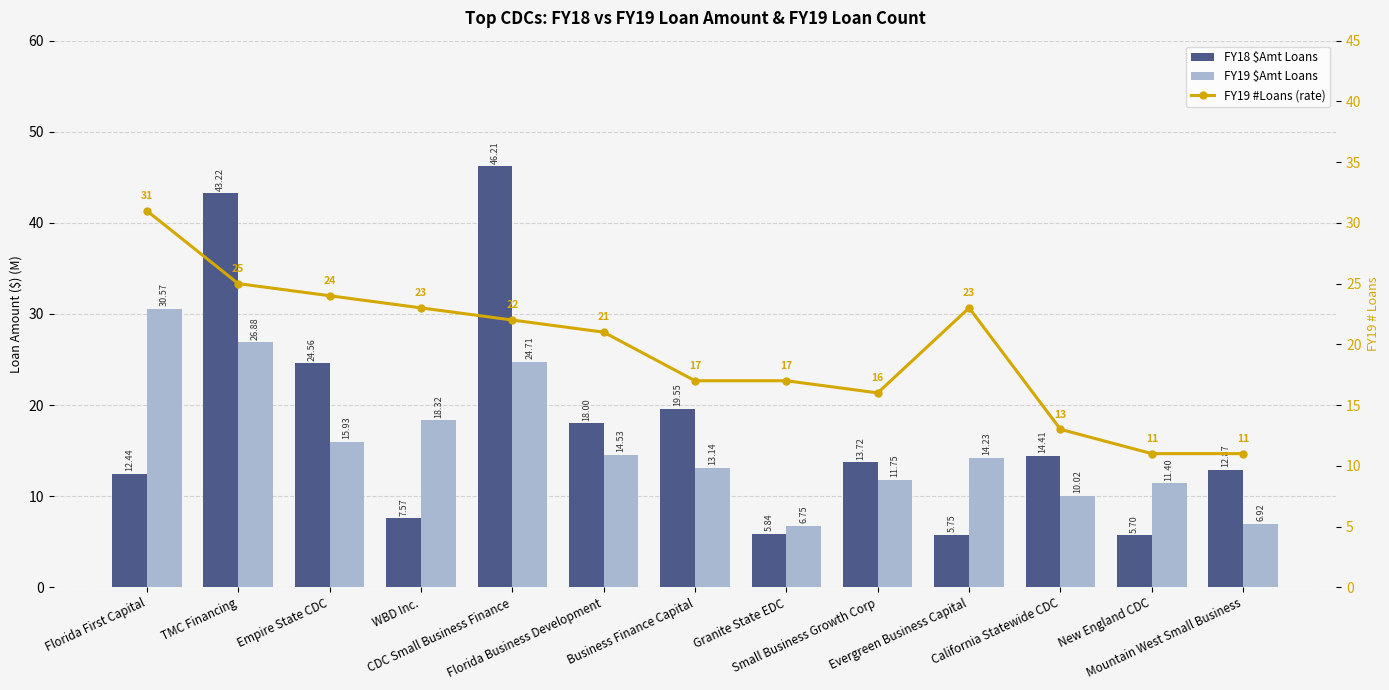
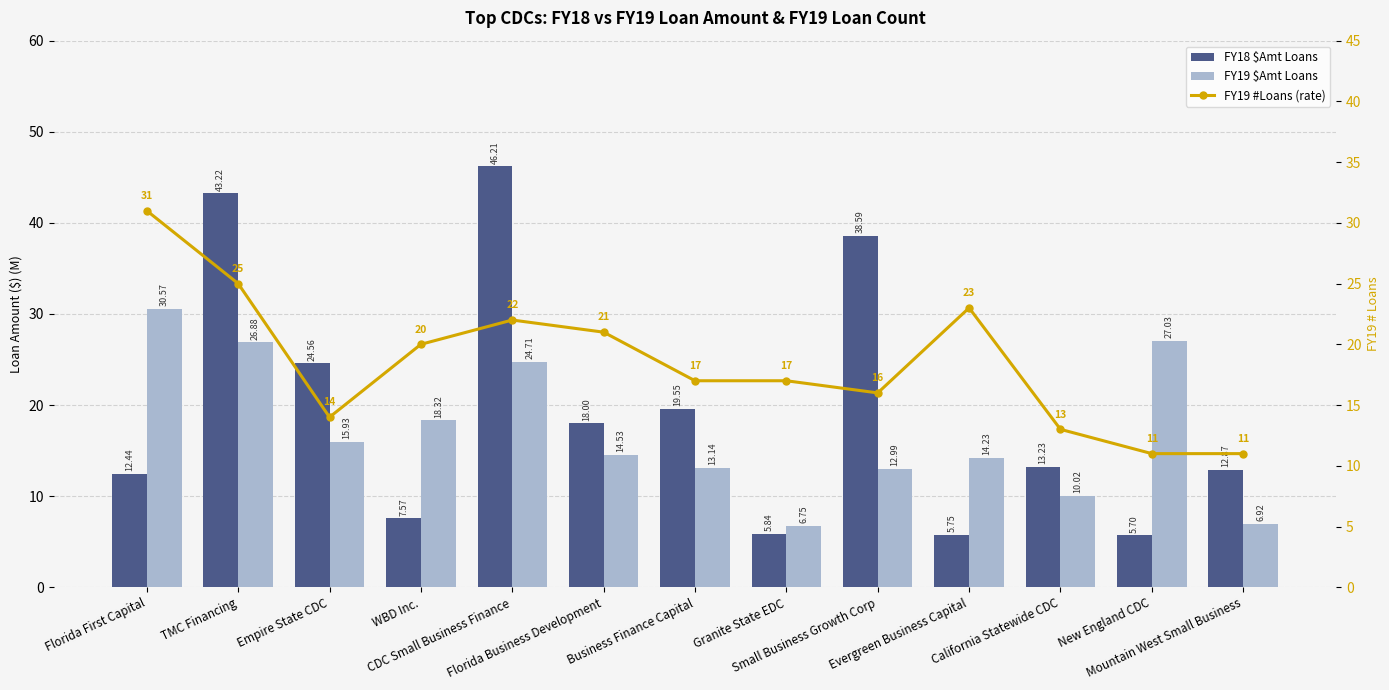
  {
    "FY18 $Amt Loans": {
      "Florida First Capital": 12.44,
      "TMC Financing": 43.22,
      "Empire State CDC": 24.56,
      "WBD Inc.": 7.57,
      "CDC Small Business Finance": 46.21,
      "Florida Business Development": 18.00,
      "Business Finance Capital": 19.55,
      "Granite State EDC": 5.84,
-     "Small Business Growth Corp": 13.72,
+     "Small Business Growth Corp": 38.59,
      "Evergreen Business Capital": 5.75,
-     "California Statewide CDC": 14.41,
+     "California Statewide CDC": 13.23,
      "New England CDC": 5.70,
      "Mountain West Small Business": 12.87
    },
    "FY19 $Amt Loans": {
      "Florida First Capital": 30.57,
      "TMC Financing": 26.88,
      "Empire State CDC": 15.93,
      "WBD Inc.": 18.32,
      "CDC Small Business Finance": 24.71,
      "Florida Business Development": 14.53,
      "Business Finance Capital": 13.14,
      "Granite State EDC": 6.75,
-     "Small Business Growth Corp": 11.75,
+     "Small Business Growth Corp": 12.99,
      "Evergreen Business Capital": 14.23,
      "California Statewide CDC": 10.02,
-     "New England CDC": 11.40,
+     "New England CDC": 27.03,
      "Mountain West Small Business": 6.92
    },
    "FY19 #Loans (rate)": {
      "Florida First Capital": 31,
      "TMC Financing": 25,
-     "Empire State CDC": 24,
-     "WBD Inc.": 23,
+     "Empire State CDC": 14,
+     "WBD Inc.": 20,
      "CDC Small Business Finance": 22,
      "Florida Business Development": 21,
      "Business Finance Capital": 17,
      "Granite State EDC": 17,
      "Small Business Growth Corp": 16,
      "Evergreen Business Capital": 23,
      "California Statewide CDC": 13,
      "New England CDC": 11,
      "Mountain West Small Business": 11
    }
  }
